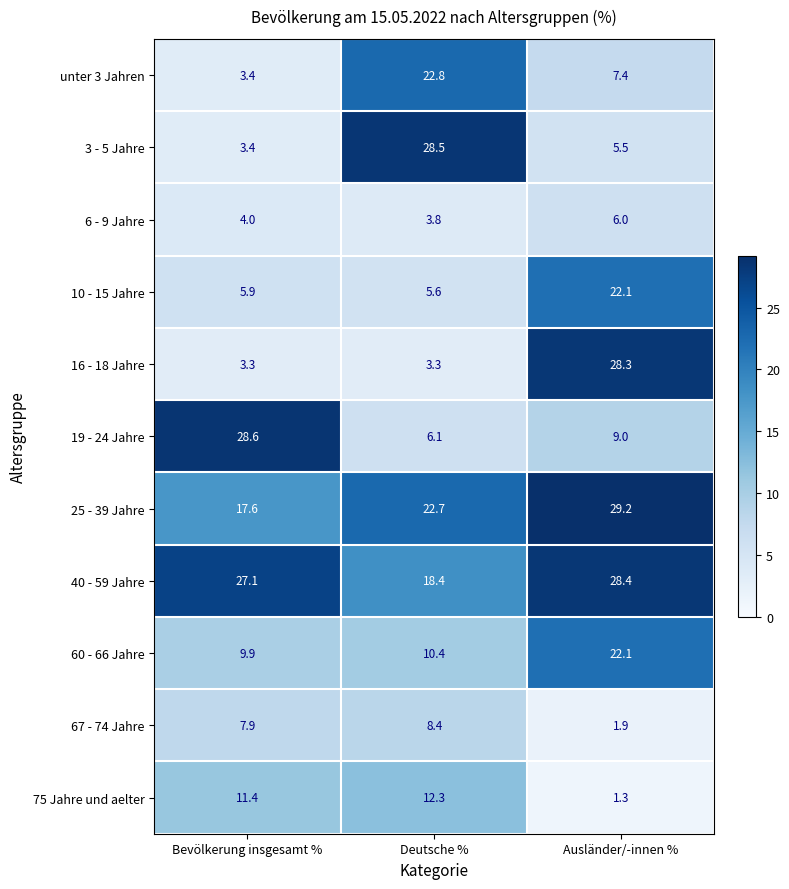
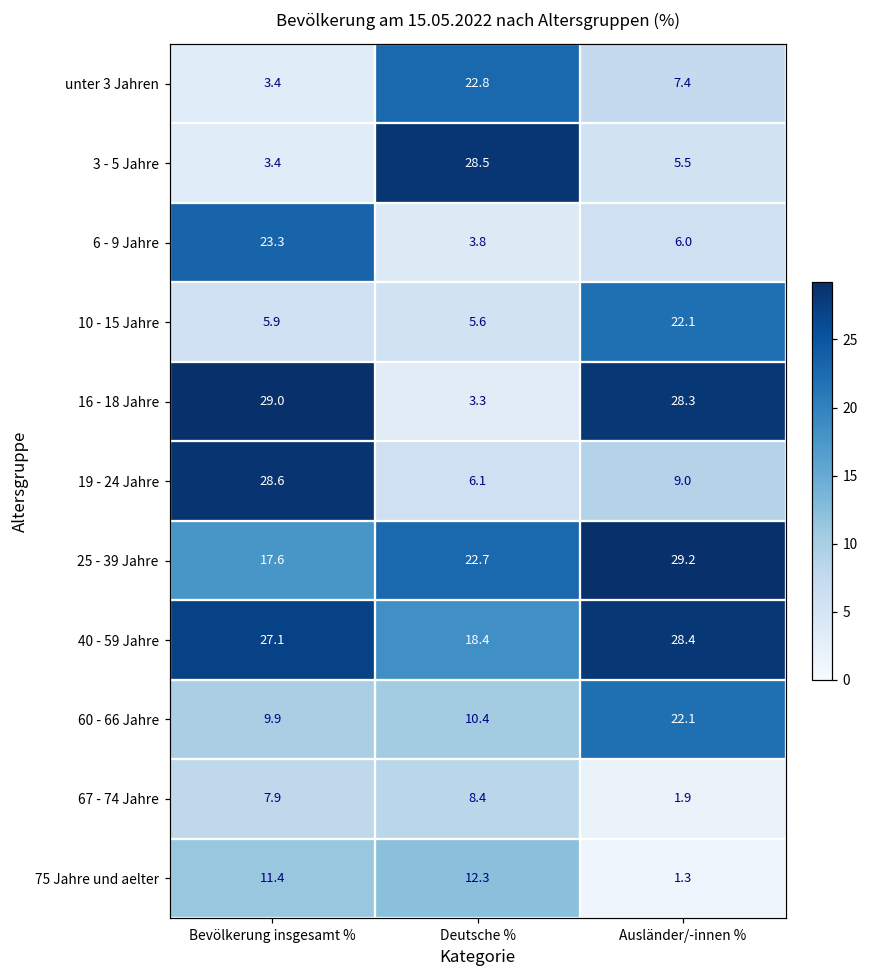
  {
    "unter 3 Jahren": {
      "Bevölkerung insgesamt %": 3.4,
      "Deutsche %": 22.8,
      "Ausländer/-innen %": 7.4
    },
    "3 - 5 Jahre": {
      "Bevölkerung insgesamt %": 3.4,
      "Deutsche %": 28.5,
      "Ausländer/-innen %": 5.5
    },
    "6 - 9 Jahre": {
-     "Bevölkerung insgesamt %": 4.0,
+     "Bevölkerung insgesamt %": 23.3,
      "Deutsche %": 3.8,
      "Ausländer/-innen %": 6.0
    },
    "10 - 15 Jahre": {
      "Bevölkerung insgesamt %": 5.9,
      "Deutsche %": 5.6,
      "Ausländer/-innen %": 22.1
    },
    "16 - 18 Jahre": {
-     "Bevölkerung insgesamt %": 3.3,
+     "Bevölkerung insgesamt %": 29.0,
      "Deutsche %": 3.3,
      "Ausländer/-innen %": 28.3
    },
    "19 - 24 Jahre": {
      "Bevölkerung insgesamt %": 28.6,
      "Deutsche %": 6.1,
      "Ausländer/-innen %": 9.0
    },
    "25 - 39 Jahre": {
      "Bevölkerung insgesamt %": 17.6,
      "Deutsche %": 22.7,
      "Ausländer/-innen %": 29.2
    },
    "40 - 59 Jahre": {
      "Bevölkerung insgesamt %": 27.1,
      "Deutsche %": 18.4,
      "Ausländer/-innen %": 28.4
    },
    "60 - 66 Jahre": {
      "Bevölkerung insgesamt %": 9.9,
      "Deutsche %": 10.4,
      "Ausländer/-innen %": 22.1
    },
    "67 - 74 Jahre": {
      "Bevölkerung insgesamt %": 7.9,
      "Deutsche %": 8.4,
      "Ausländer/-innen %": 1.9
    },
    "75 Jahre und aelter": {
      "Bevölkerung insgesamt %": 11.4,
      "Deutsche %": 12.3,
      "Ausländer/-innen %": 1.3
    }
  }
